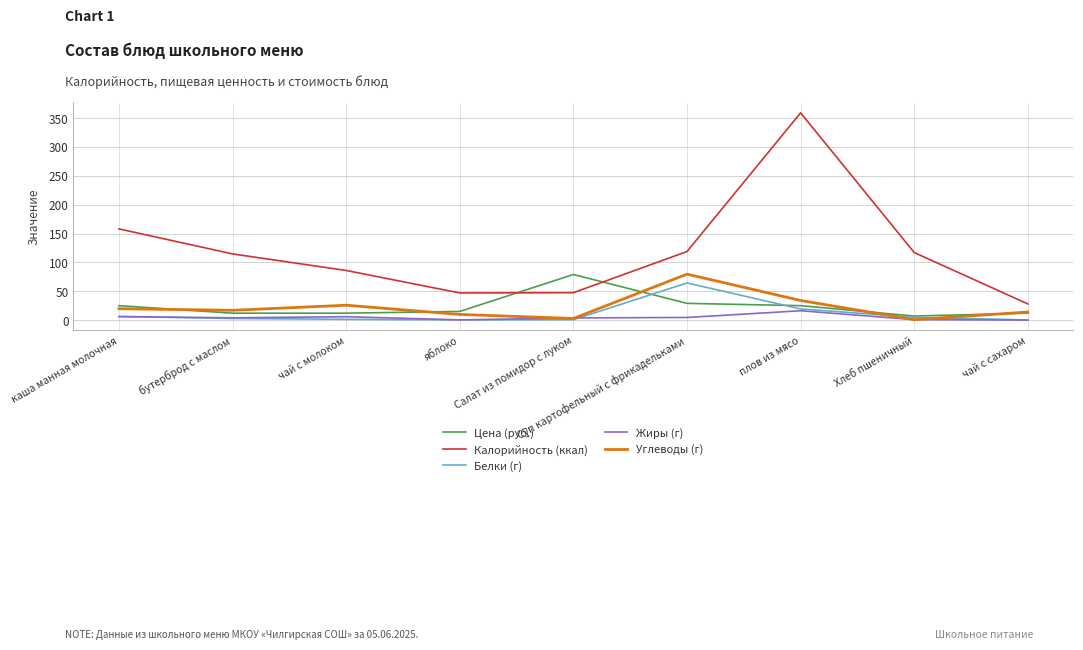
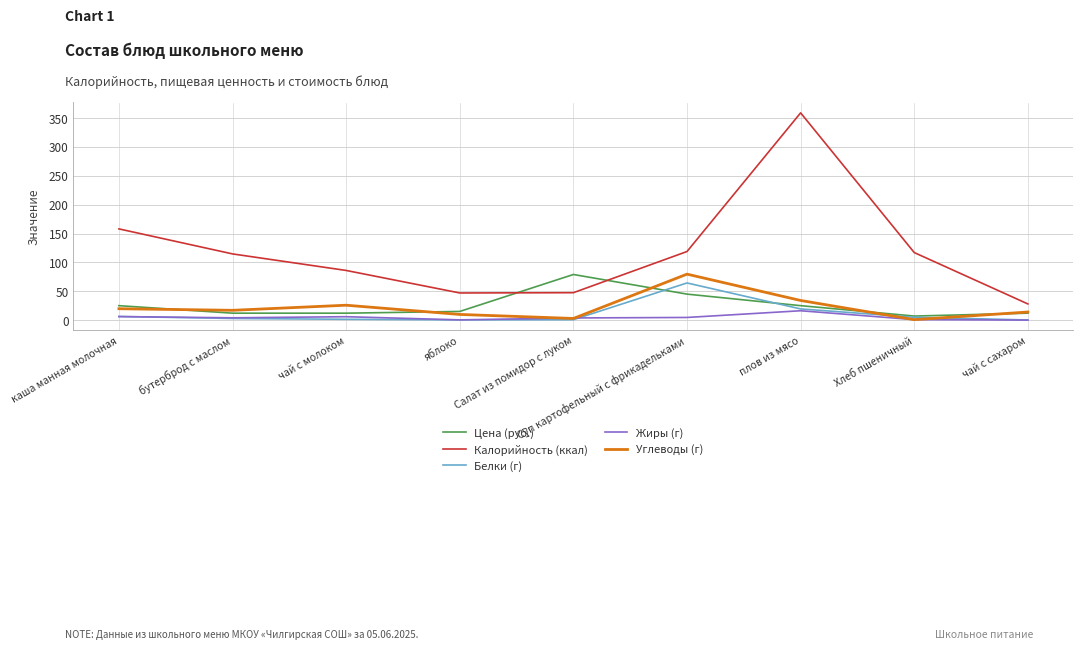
  {
    "Цена (руб.)": {
      "каша манная молочная": 30,
      "бутерброд с маслом": 10,
      "чай с молоком": 10,
      "яблоко": 20,
      "Салат из помидор с луком": 80,
-     "Суп картофельный с фрикадельками": 30,
+     "Суп картофельный с фрикадельками": 50,
      "плов из мясо": 30
    },
    "Калорийность (ккал)": {
      "каша манная молочная": 160,
      "бутерброд с маслом": 110,
      "чай с молоком": 90,
      "яблоко": 50,
      "Салат из помидор с луком": 50,
      "Суп картофельный с фрикадельками": 120,
      "плов из мясо": 360,
      "Хлеб пшеничный": 120,
      "чай с сахаром": 30
    },
    "Белки (г)": {
      "чай с молоком": 0,
      "Суп картофельный с фрикадельками": 60
    },
    "Жиры (г)": {
      "чай с молоком": 10,
      "Суп картофельный с фрикадельками": 0
    },
    "Углеводы (г)": {
      "каша манная молочная": 20,
      "бутерброд с маслом": 20,
      "чай с молоком": 30,
      "яблоко": 10,
      "Суп картофельный с фрикадельками": 80,
      "плов из мясо": 30
    }
  }
